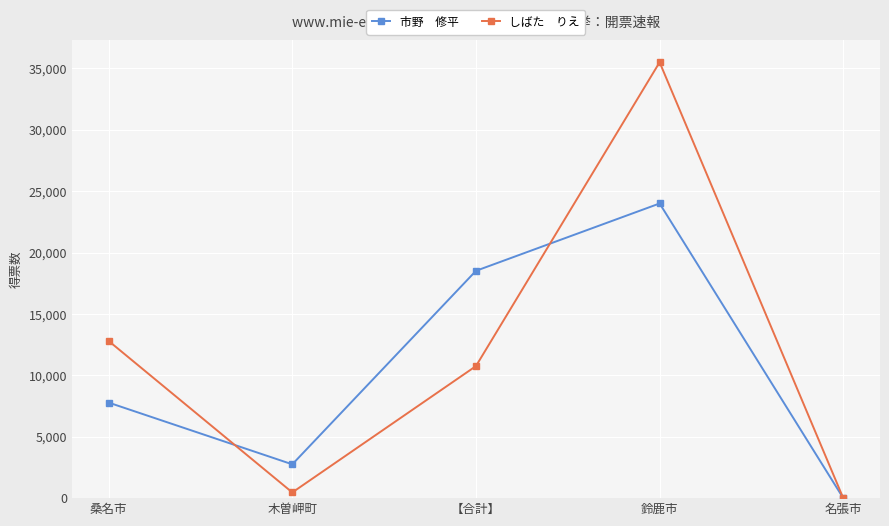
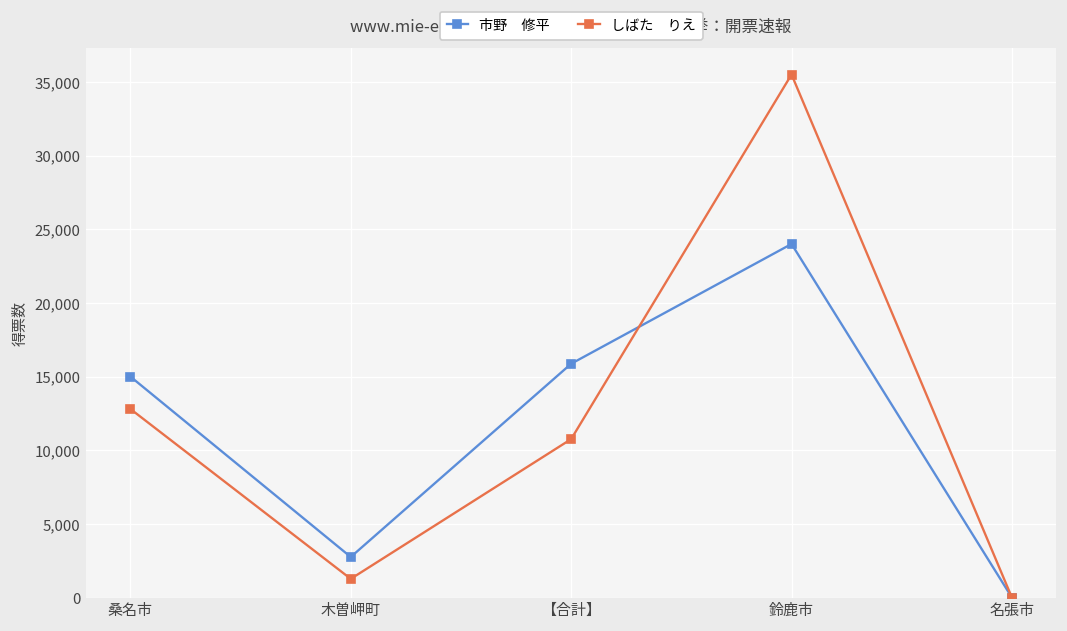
  {
    "市野 修平": {
-     "桑名市": "7,800",
+     "桑名市": "15,000",
      "木曽岬町": "2,800",
-     "【合計】": "18,500",
+     "【合計】": "15,900",
      "鈴鹿市": "24,000"
    },
    "しばた りえ": {
      "桑名市": "12,800",
-     "木曽岬町": "500",
+     "木曽岬町": "1,300",
      "【合計】": "10,800",
      "鈴鹿市": "35,500"
    }
  }
